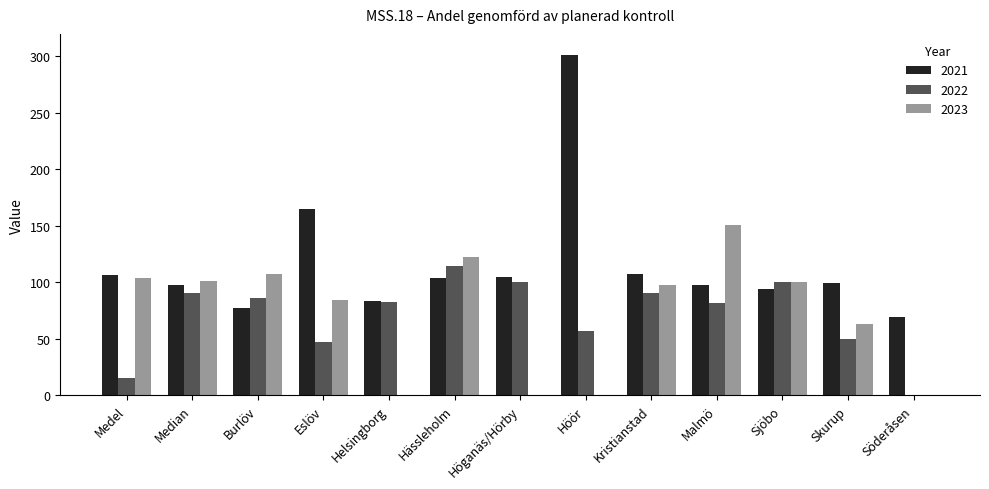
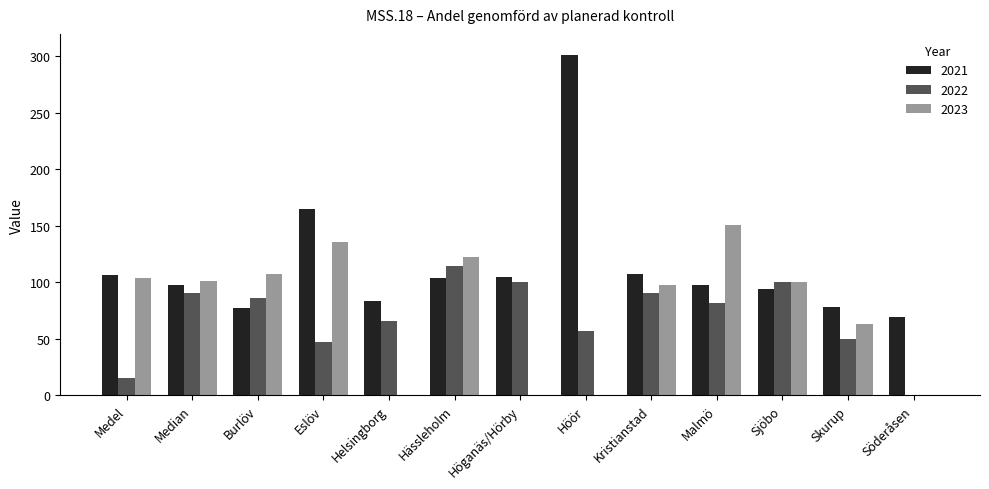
  {
    "2021": {
      "Medel": 106,
      "Median": 98,
      "Burlöv": 77,
      "Eslöv": 165,
      "Helsingborg": 84,
      "Hässleholm": 104,
      "Höganäs/Hörby": 104,
      "Höör": 302,
      "Kristianstad": 108,
      "Malmö": 98,
      "Sjöbo": 94,
-     "Skurup": 100,
+     "Skurup": 78,
      "Söderåsen": 69
    },
    "2022": {
      "Medel": 16,
      "Median": 91,
      "Burlöv": 86,
      "Eslöv": 47,
-     "Helsingborg": 83,
+     "Helsingborg": 66,
      "Hässleholm": 115,
      "Höganäs/Hörby": 100,
      "Höör": 57,
      "Kristianstad": 91,
      "Malmö": 82,
      "Sjöbo": 100,
      "Skurup": 50,
      "Söderåsen": 0
    },
    "2023": {
      "Medel": 104,
      "Median": 101,
      "Burlöv": 107,
-     "Eslöv": 84,
+     "Eslöv": 136,
      "Helsingborg": 0,
      "Hässleholm": 122,
      "Höganäs/Hörby": 0,
      "Höör": 0,
      "Kristianstad": 98,
      "Malmö": 151,
      "Sjöbo": 100,
      "Skurup": 63,
      "Söderåsen": 0
    }
  }
